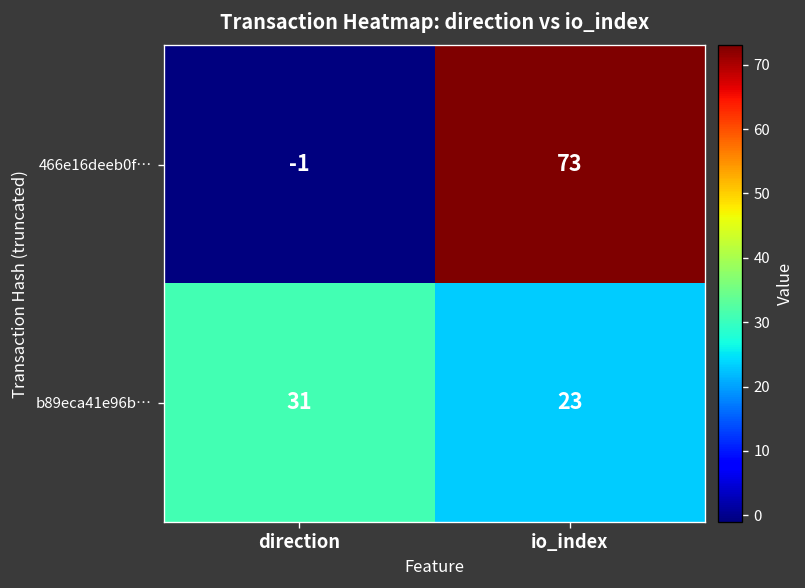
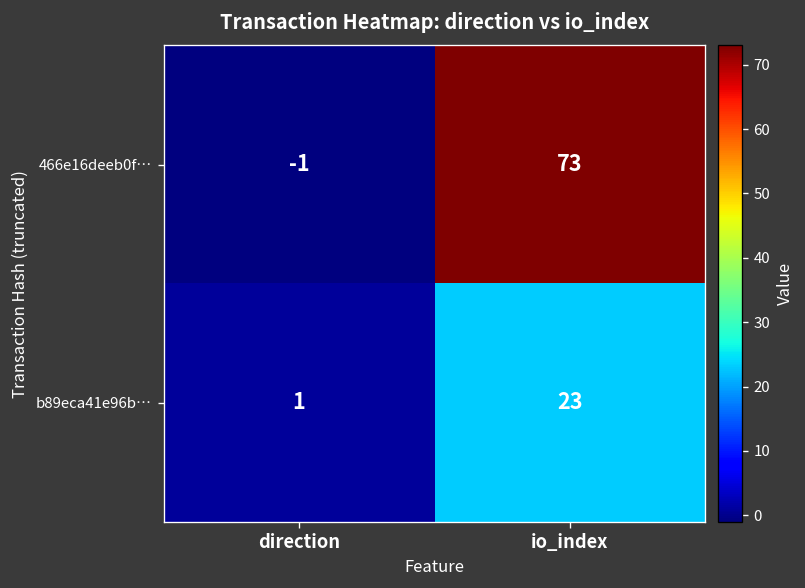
  {
    "466e16deeb0f…": {
      "direction": -1,
      "io_index": 73
    },
    "b89eca41e96b…": {
-     "direction": 31,
+     "direction": 1,
      "io_index": 23
    }
  }
